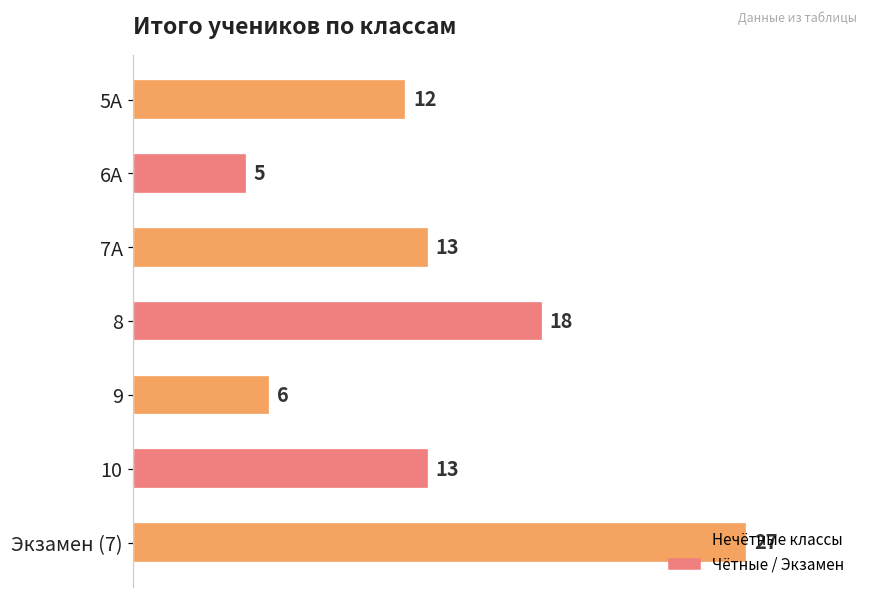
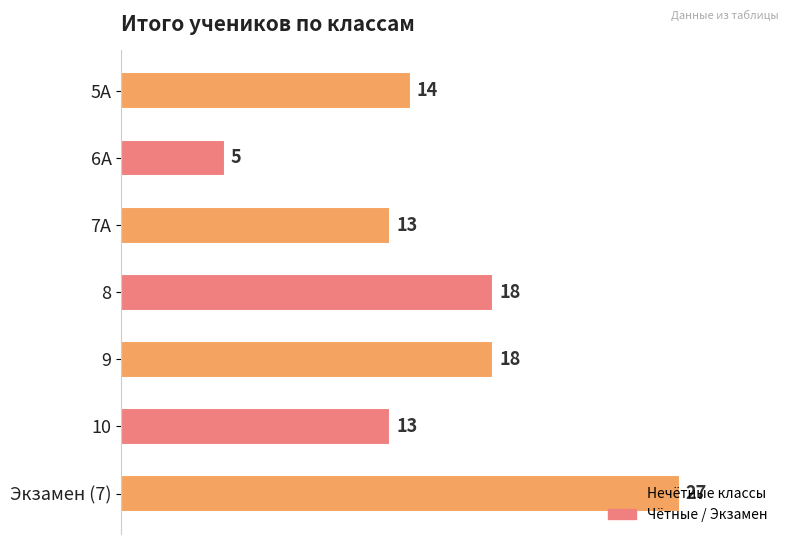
  {
-   "5А": 12,
+   "5А": 14,
    "6А": 5,
    "7А": 13,
    "8": 18,
-   "9": 6,
+   "9": 18,
    "10": 13,
    "Экзамен (7)": 27
  }
